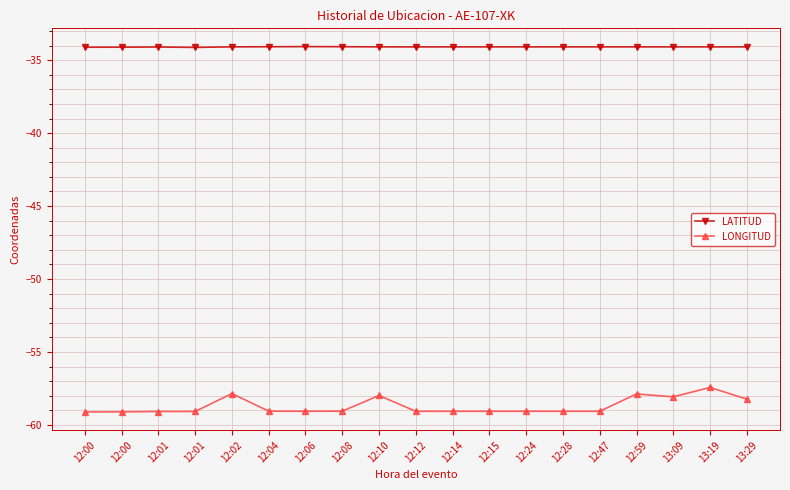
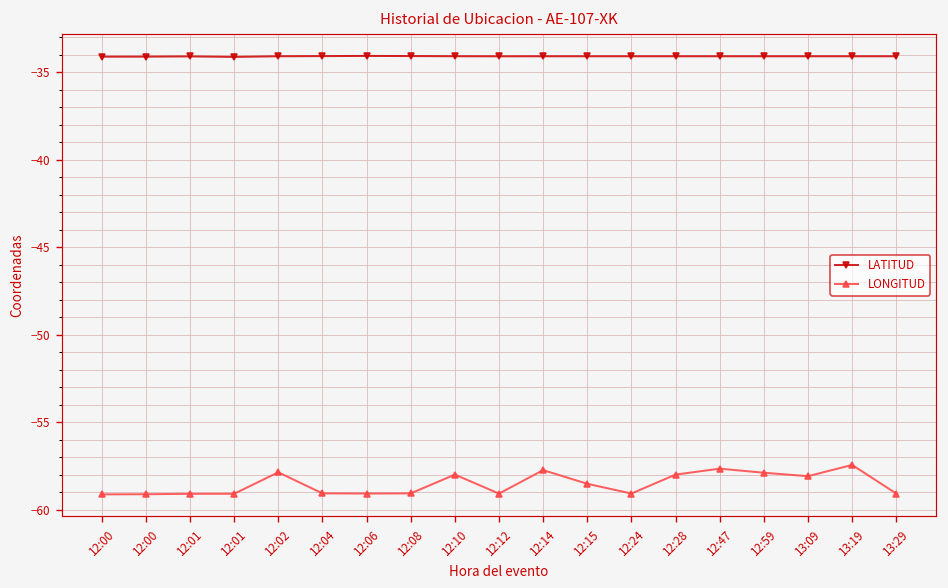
  {
    "LATITUD": {
      "12:02": -34.1,
      "12:04": -34.1,
      "12:06": -34.1,
      "12:08": -34.1,
      "12:10": -34.1,
      "12:12": -34.1,
      "12:14": -34.1,
      "12:15": -34.1,
      "12:24": -34.1,
      "12:28": -34.1,
      "12:47": -34.1,
      "12:59": -34.1,
      "13:09": -34.1,
      "13:19": -34.1,
      "13:29": -34.1
    },
    "LONGITUD": {
      "12:02": -57.9,
      "12:04": -59.1,
      "12:06": -59.1,
      "12:08": -59.1,
      "12:10": -58.0,
      "12:12": -59.1,
-     "12:14": -59.1,
-     "12:15": -59.1,
+     "12:14": -57.7,
+     "12:15": -58.5,
      "12:24": -59.1,
-     "12:28": -59.1,
-     "12:47": -59.1,
+     "12:28": -58.0,
+     "12:47": -57.6,
      "12:59": -57.9,
      "13:09": -58.1,
      "13:19": -57.4,
-     "13:29": -58.2
+     "13:29": -59.1
    }
  }
